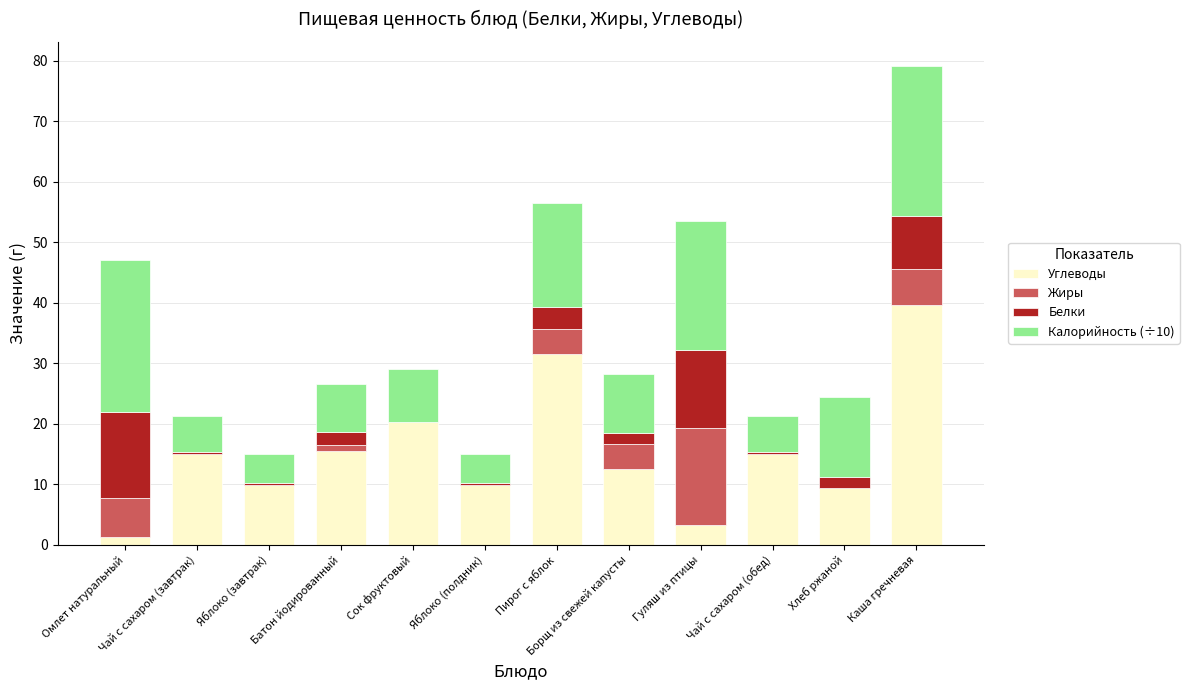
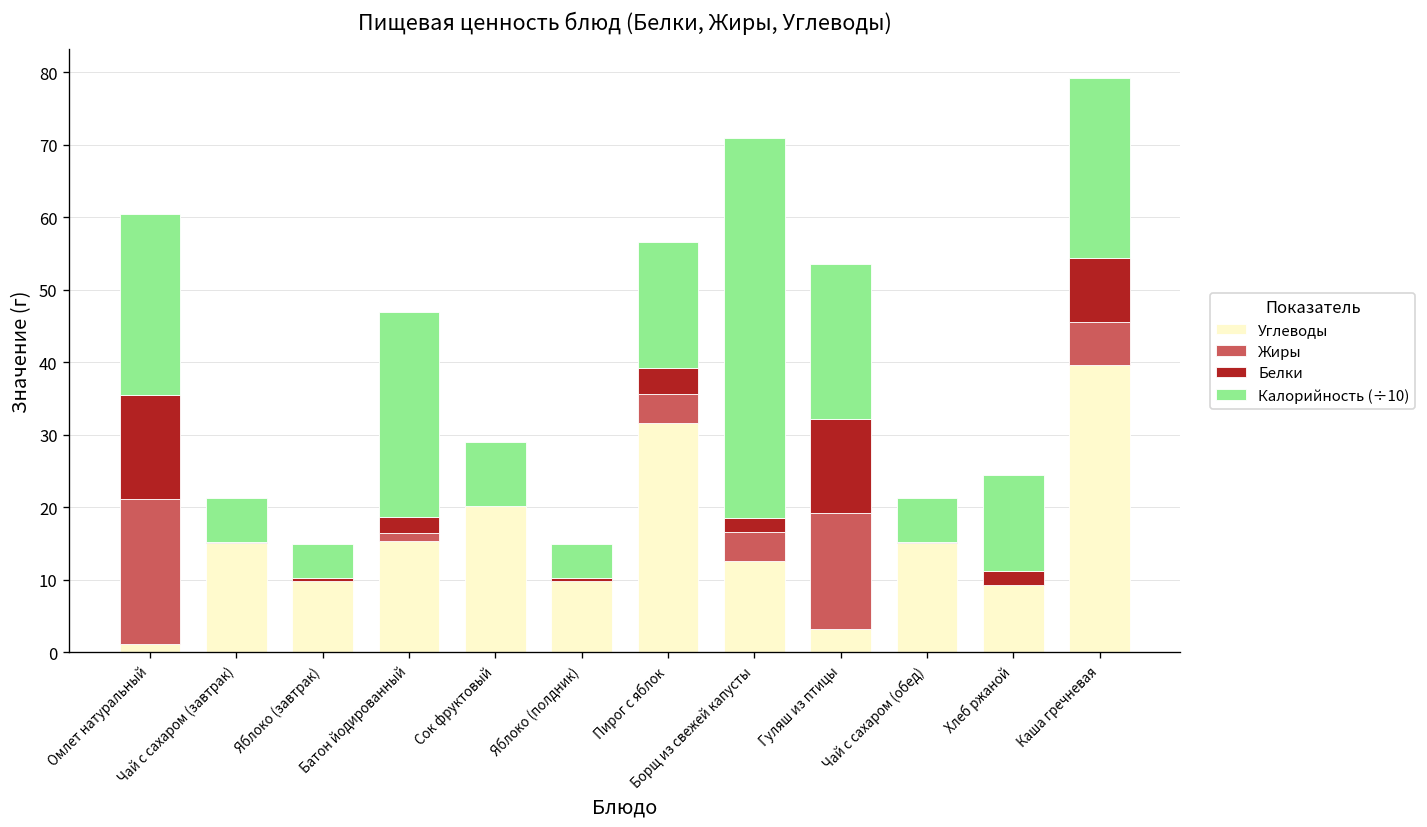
  {
    "Углеводы": {
      "Омлет натуральный": 1,
      "Чай с сахаром (завтрак)": 15,
      "Яблоко (завтрак)": 10,
      "Батон йодированный": 15,
      "Сок фруктовый": 20,
      "Яблоко (полдник)": 10,
      "Пирог с яблок": 32,
      "Борщ из свежей капусты": 13,
      "Гуляш из птицы": 3,
      "Чай с сахаром (обед)": 15,
      "Хлеб ржаной": 9,
      "Каша гречневая": 40
    },
    "Жиры": {
-     "Омлет натуральный": 7,
+     "Омлет натуральный": 20,
      "Чай с сахаром (завтрак)": 0,
      "Яблоко (завтрак)": 0,
      "Батон йодированный": 1,
      "Сок фруктовый": 0,
      "Яблоко (полдник)": 0,
      "Пирог с яблок": 4,
      "Борщ из свежей капусты": 4,
      "Гуляш из птицы": 16,
      "Чай с сахаром (обед)": 0,
      "Хлеб ржаной": 0,
      "Каша гречневая": 6
    },
    "Белки": {
      "Омлет натуральный": 14,
      "Батон йодированный": 2,
      "Сок фруктовый": 0,
      "Пирог с яблок": 4,
      "Борщ из свежей капусты": 2,
      "Гуляш из птицы": 13,
      "Хлеб ржаной": 2,
      "Каша гречневая": 9
    },
    "Калорийность (÷10)": {
      "Омлет натуральный": 25,
      "Чай с сахаром (завтрак)": 6,
      "Яблоко (завтрак)": 5,
-     "Батон йодированный": 8,
+     "Батон йодированный": 28,
      "Сок фруктовый": 9,
      "Яблоко (полдник)": 5,
      "Пирог с яблок": 17,
-     "Борщ из свежей капусты": 10,
+     "Борщ из свежей капусты": 52,
      "Гуляш из птицы": 21,
      "Чай с сахаром (обед)": 6,
      "Хлеб ржаной": 13,
      "Каша гречневая": 25
    }
  }
